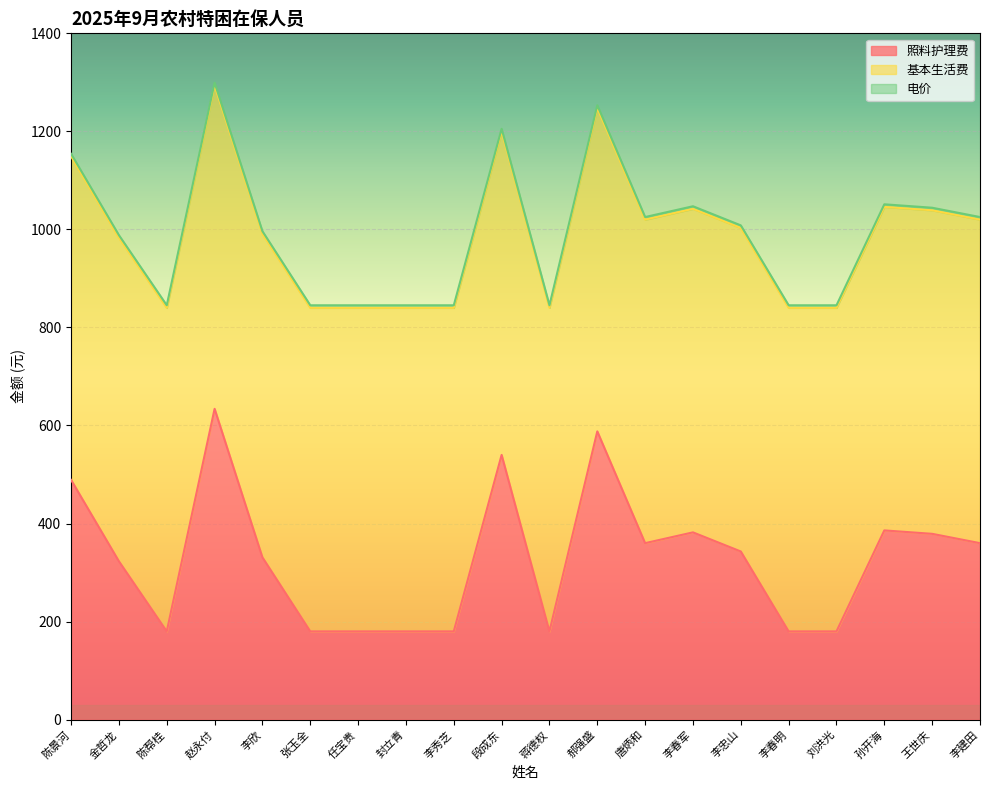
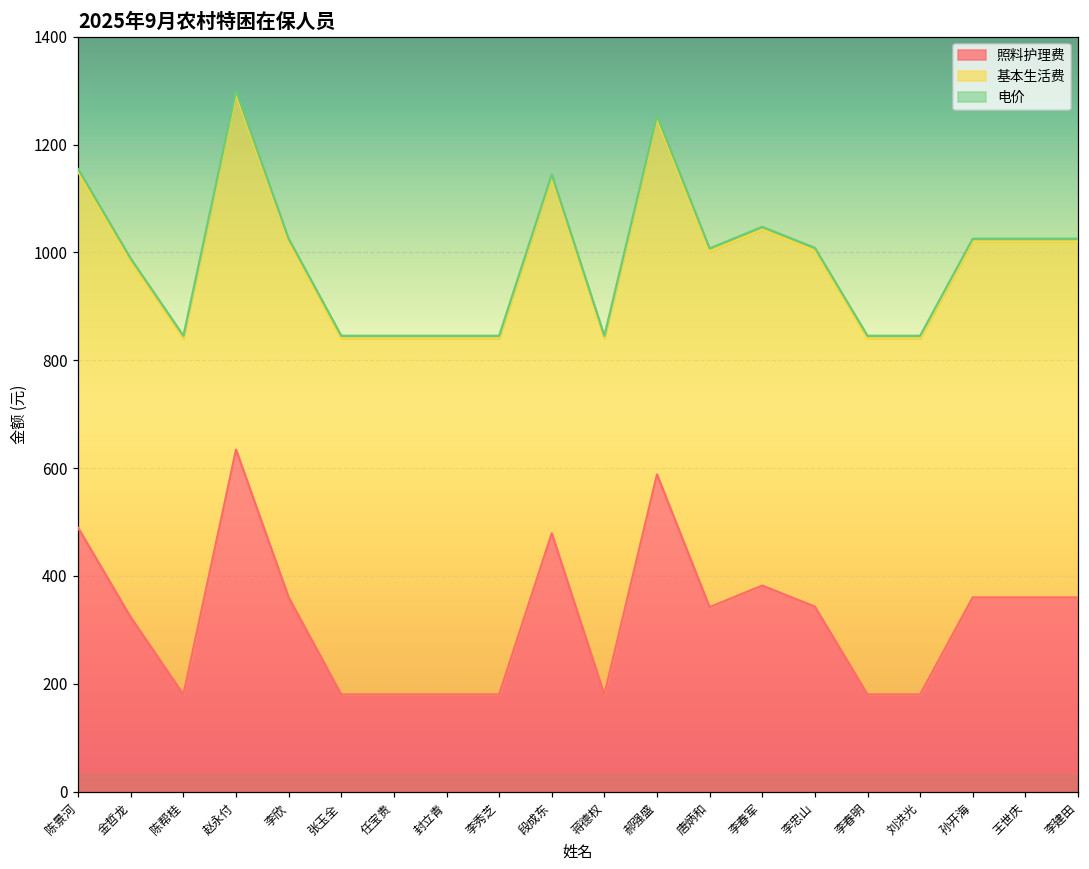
  {
    "照料护理费": {
      "陈景河": 490,
      "金哲龙": 320,
      "陈帮桂": 180,
      "赵永付": 630,
-     "李欣": 330,
+     "李欣": 360,
      "张玉全": 180,
      "任宝贵": 180,
      "封立青": 180,
      "李秀芝": 180,
-     "段成东": 540,
+     "段成东": 480,
      "蒋德权": 180,
      "郝强盛": 590,
-     "唐炳和": 360,
+     "唐炳和": 340,
      "李春军": 380,
      "李忠山": 340,
      "李春明": 180,
      "刘洪光": 180,
-     "孙开海": 390,
-     "王世庆": 380,
+     "孙开海": 360,
+     "王世庆": 360,
      "李建田": 360
    },
    "基本生活费": {
      "陈景河": 660,
      "赵永付": 660,
      "段成东": 660,
      "孙开海": 660,
      "王世庆": 660,
      "李建田": 660
    },
    "电价": {
      "陈景河": 10,
      "赵永付": 10,
      "段成东": 10,
      "孙开海": 10,
      "王世庆": 10,
      "李建田": 10
    }
  }
